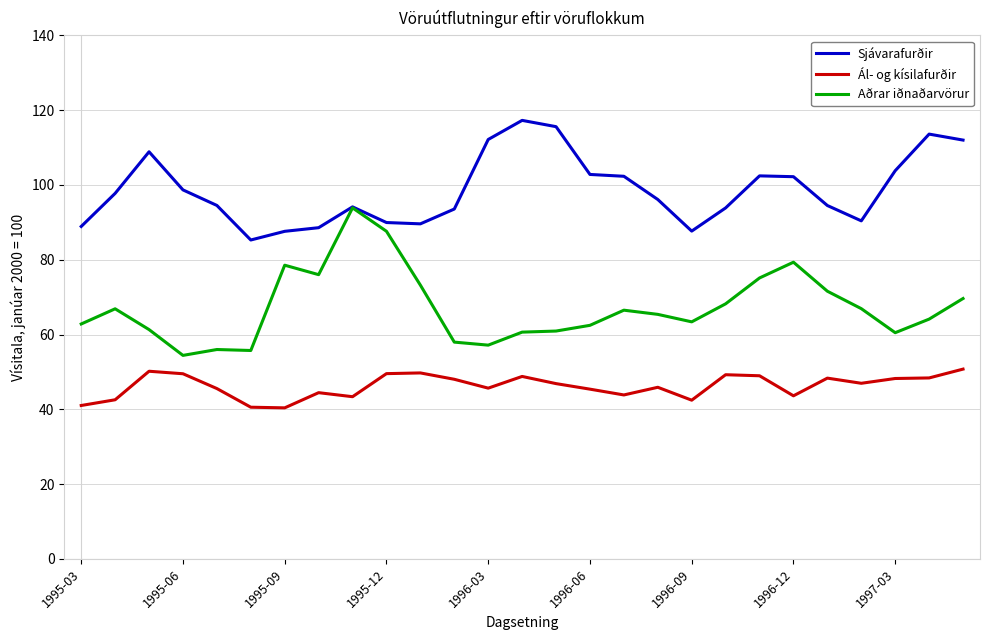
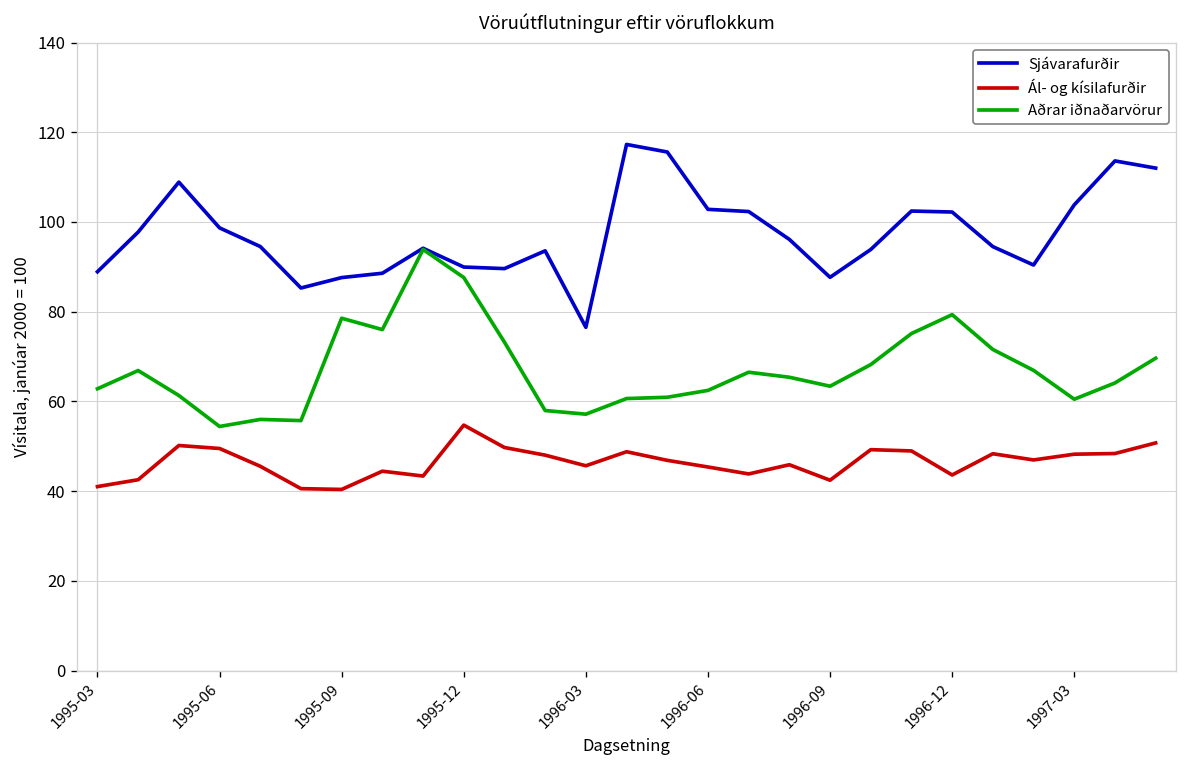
  {
    "Sjávarafurðir": {
      "1995-03": 89,
      "1995-06": 99,
      "1995-09": 88,
      "1995-12": 90,
-     "1996-03": 112,
+     "1996-03": 77,
      "1996-06": 103,
      "1996-09": 88,
      "1996-12": 102,
      "1997-03": 104
    },
    "Ál- og kísilafurðir": {
      "1995-03": 41,
      "1995-06": 50,
      "1995-09": 40,
-     "1995-12": 50,
+     "1995-12": 55,
      "1996-03": 46,
      "1996-06": 45,
      "1996-09": 42,
      "1996-12": 44,
      "1997-03": 48
    },
    "Aðrar iðnaðarvörur": {
      "1995-03": 63,
      "1995-06": 54,
      "1995-09": 79,
      "1995-12": 88,
      "1996-03": 57,
      "1996-06": 62,
      "1996-09": 63,
      "1996-12": 79,
      "1997-03": 61
    }
  }
